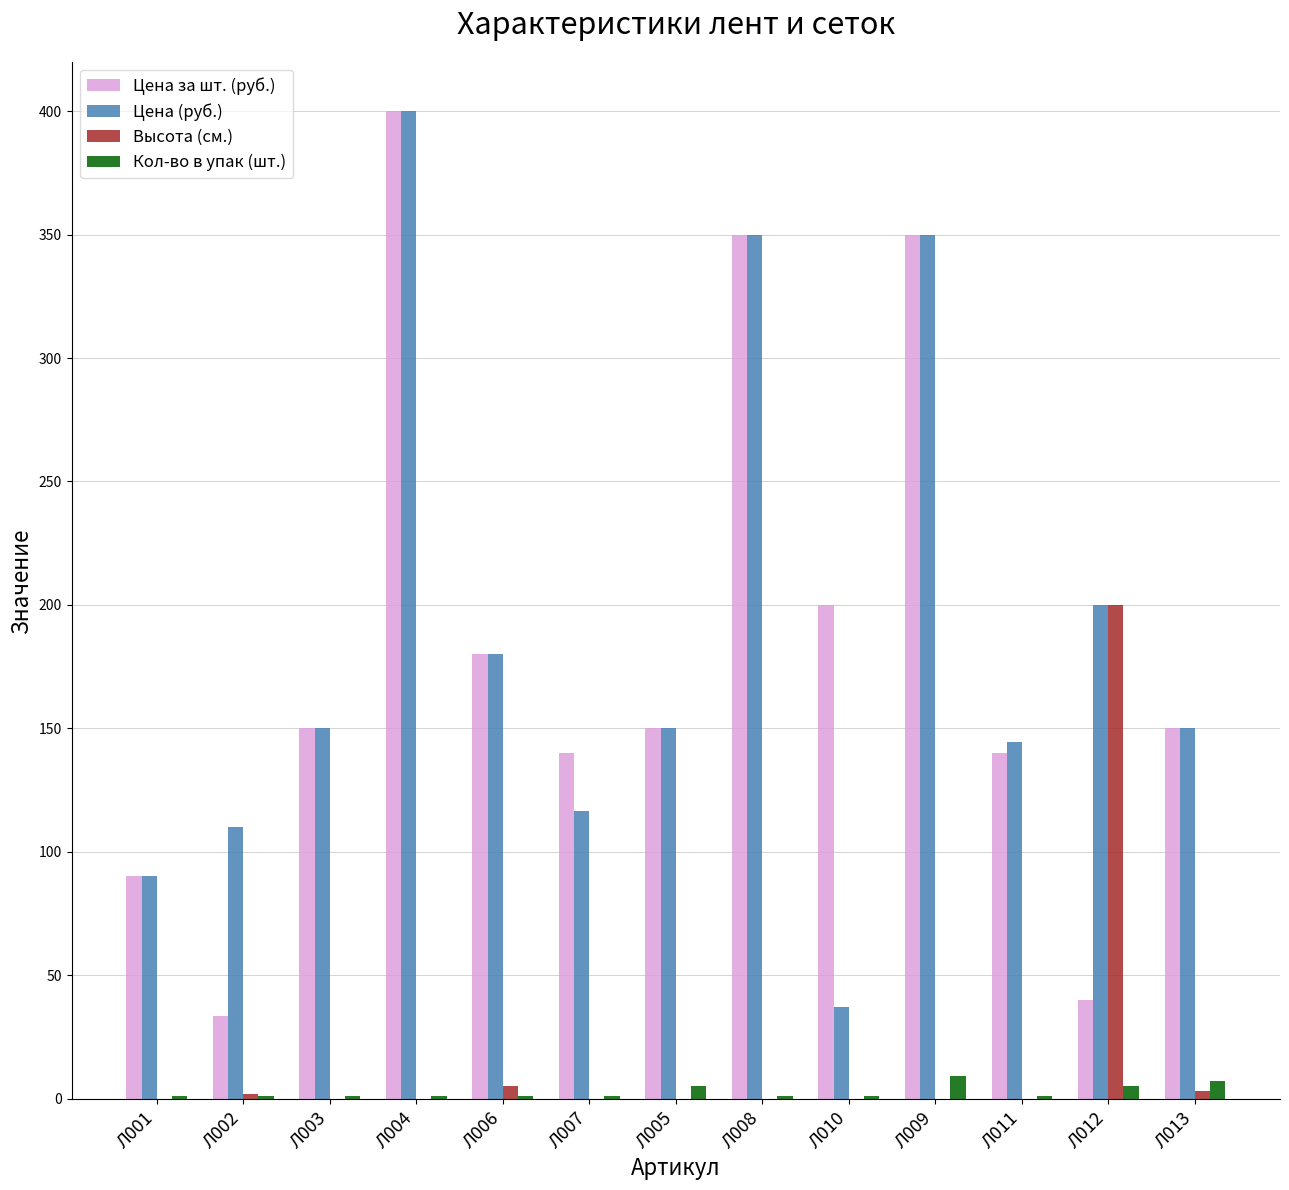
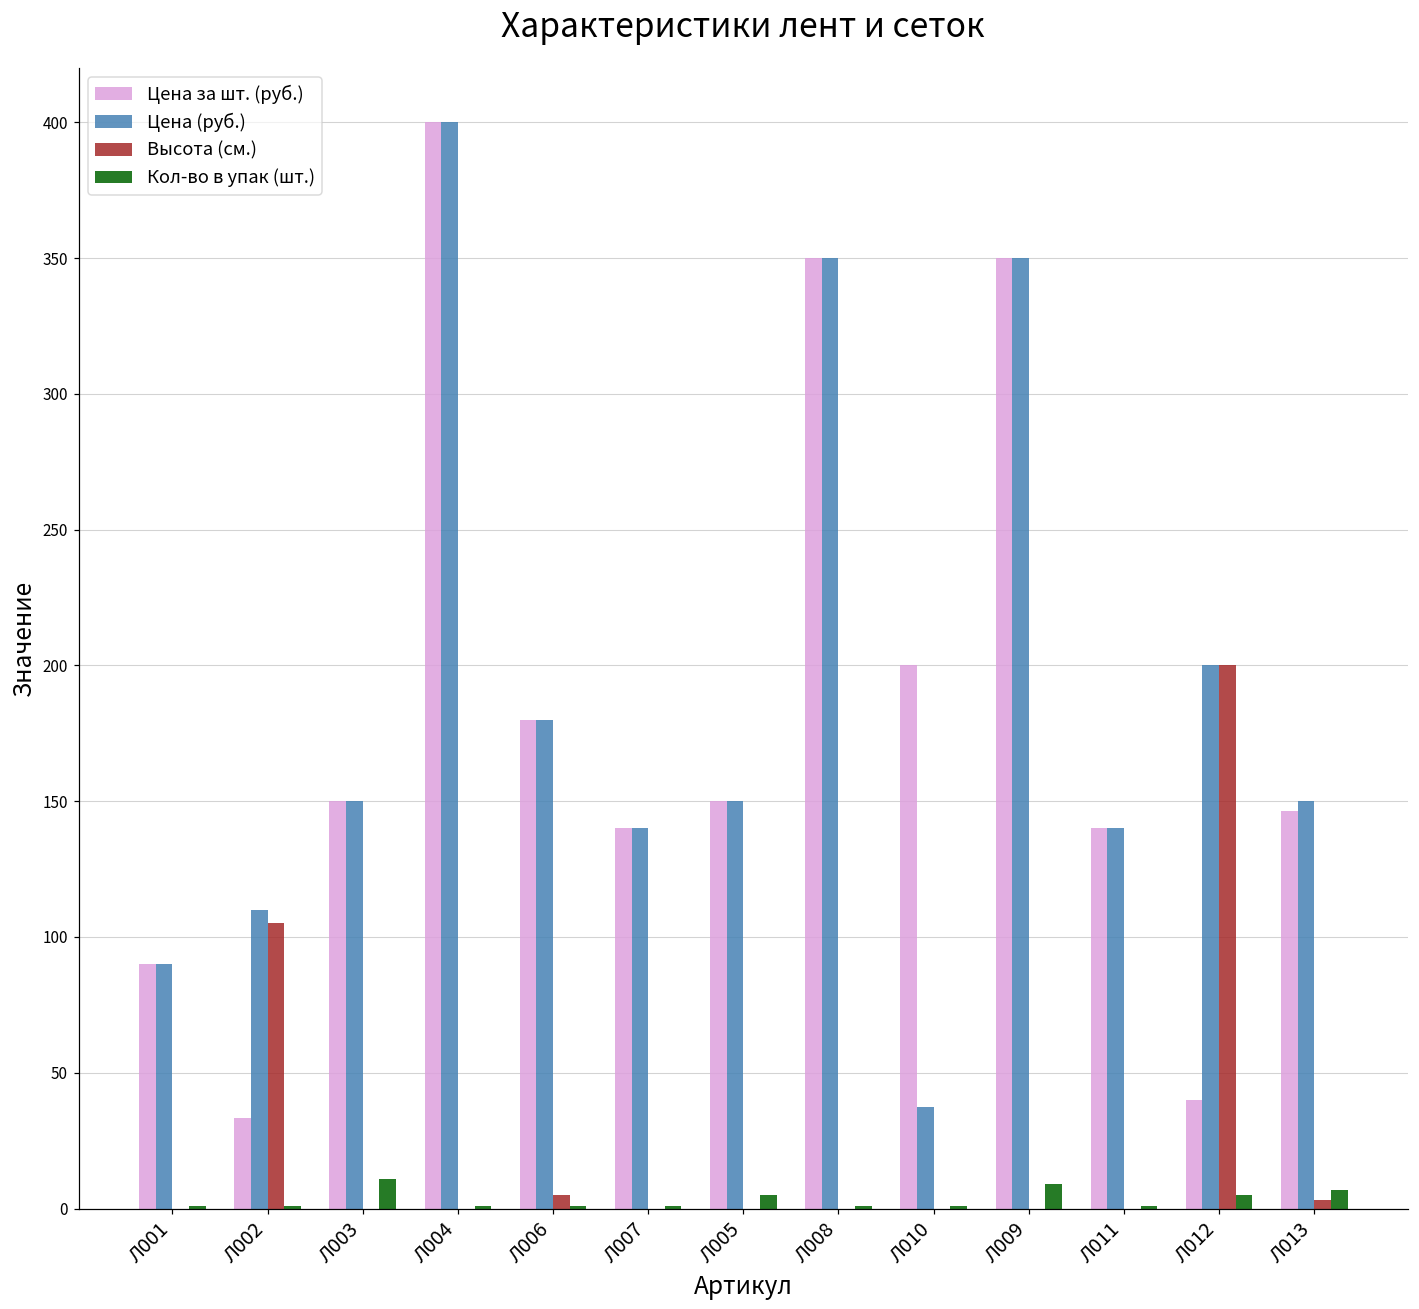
  {
    "Цена за шт. (руб.)": {
      "Л001": 90,
      "Л002": 33,
      "Л003": 150,
      "Л004": 400,
      "Л006": 180,
      "Л007": 140,
      "Л005": 150,
      "Л008": 350,
      "Л010": 200,
      "Л009": 350,
      "Л011": 140,
      "Л012": 40,
-     "Л013": 150
+     "Л013": 146
    },
    "Цена (руб.)": {
      "Л001": 90,
      "Л002": 110,
      "Л003": 150,
      "Л004": 400,
      "Л006": 180,
-     "Л007": 117,
+     "Л007": 140,
      "Л005": 150,
      "Л008": 350,
      "Л010": 37,
      "Л009": 350,
-     "Л011": 145,
+     "Л011": 140,
      "Л012": 200,
      "Л013": 150
    },
    "Высота (см.)": {
      "Л001": 0,
-     "Л002": 2,
+     "Л002": 105,
      "Л003": 0,
      "Л004": 0,
      "Л006": 5,
      "Л007": 0,
      "Л005": 0,
      "Л008": 0,
      "Л010": 0,
      "Л009": 0,
      "Л011": 0,
      "Л012": 200,
      "Л013": 3
    },
    "Кол-во в упак (шт.)": {
-     "Л003": 1,
+     "Л003": 11,
      "Л005": 5,
      "Л009": 9,
      "Л012": 5,
      "Л013": 7
    }
  }
